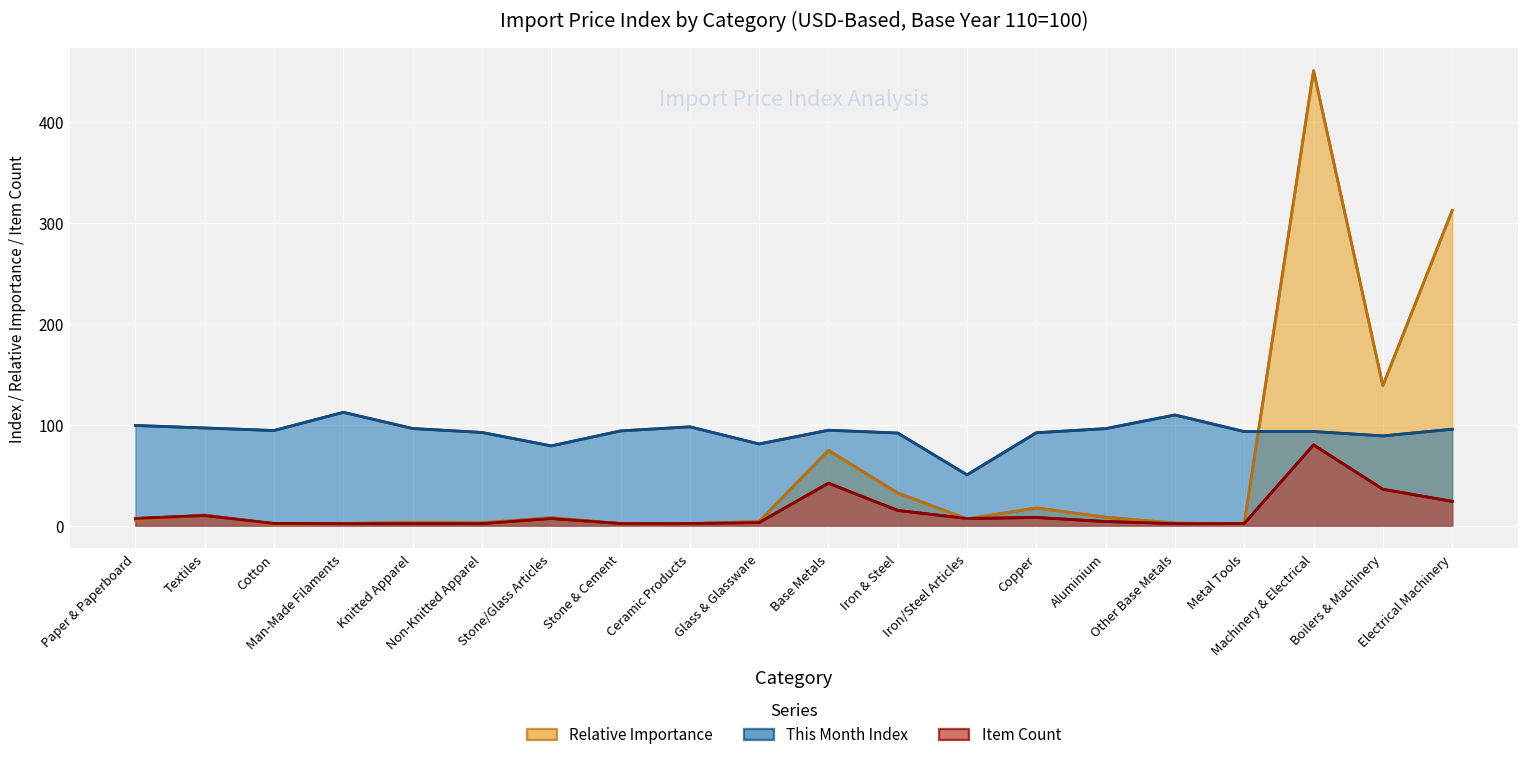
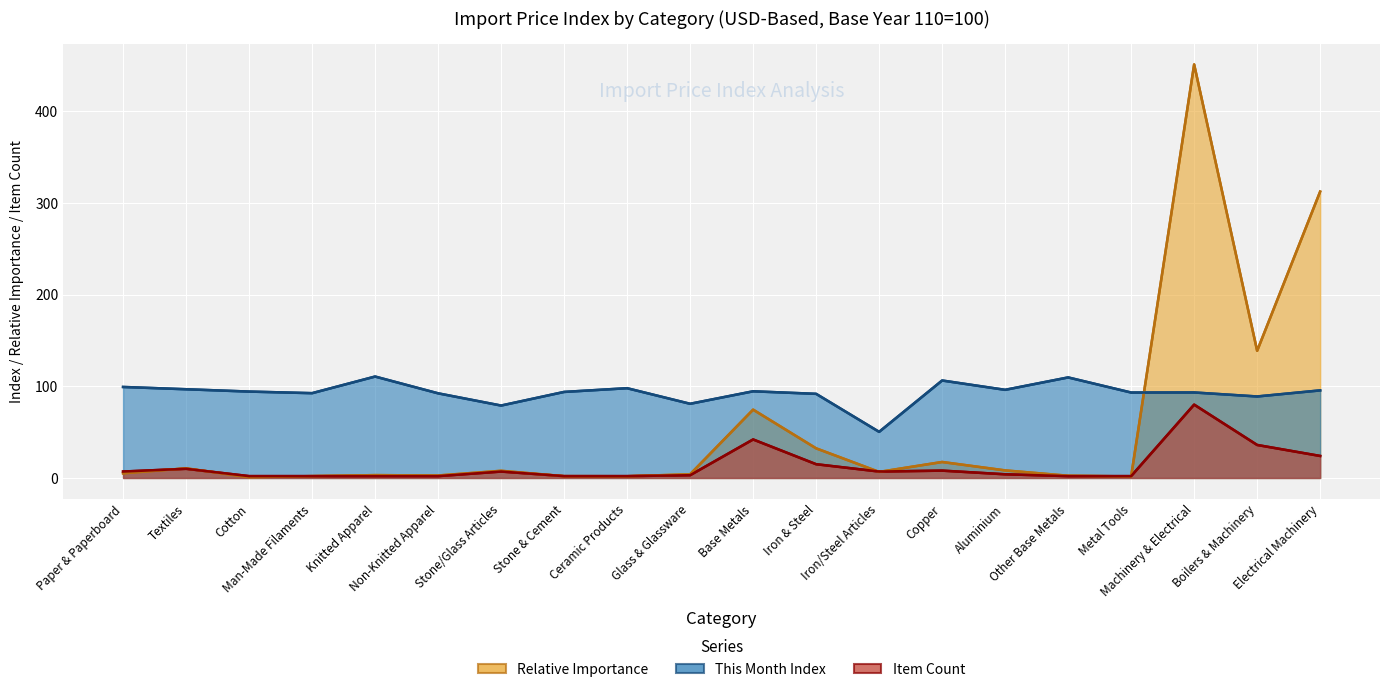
  {
    "Relative Importance": {
      "Base Metals": 70,
      "Iron & Steel": 30,
      "Copper": 20,
      "Aluminium": 10,
      "Machinery & Electrical": 450,
      "Boilers & Machinery": 140,
      "Electrical Machinery": 310
    },
    "This Month Index": {
      "Paper & Paperboard": 100,
      "Textiles": 100,
      "Cotton": 90,
-     "Man-Made Filaments": 110,
-     "Knitted Apparel": 100,
+     "Man-Made Filaments": 90,
+     "Knitted Apparel": 110,
      "Non-Knitted Apparel": 90,
      "Stone/Glass Articles": 80,
      "Stone & Cement": 90,
      "Ceramic Products": 100,
      "Glass & Glassware": 80,
      "Base Metals": 90,
      "Iron & Steel": 90,
      "Iron/Steel Articles": 50,
-     "Copper": 90,
+     "Copper": 110,
      "Aluminium": 100,
      "Other Base Metals": 110,
      "Metal Tools": 90,
      "Machinery & Electrical": 90,
      "Boilers & Machinery": 90,
      "Electrical Machinery": 100
    },
    "Item Count": {
      "Base Metals": 40,
      "Iron & Steel": 20,
      "Copper": 10,
      "Aluminium": 0,
      "Machinery & Electrical": 80,
      "Boilers & Machinery": 40,
      "Electrical Machinery": 20
    }
  }
